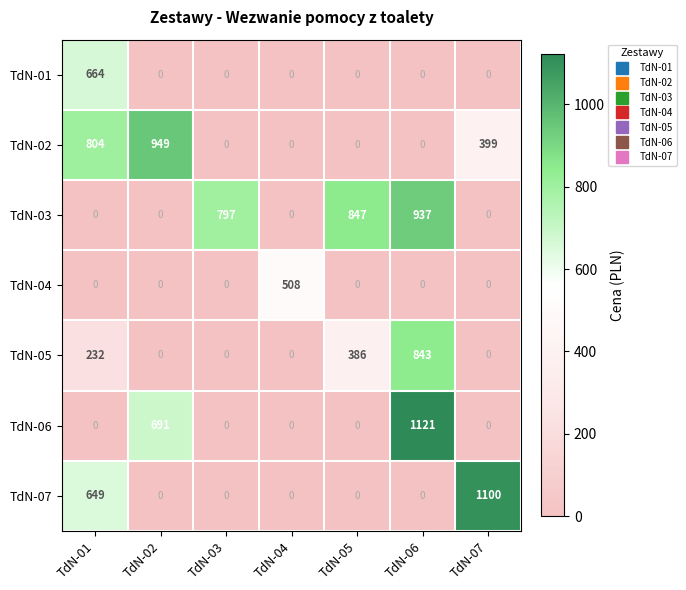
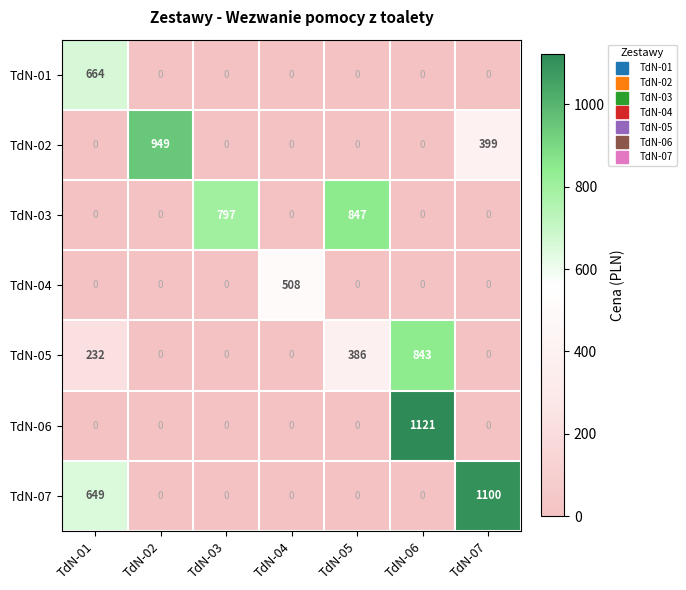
  {
    "TdN-01": {
      "TdN-01": 664,
      "TdN-02": 0,
      "TdN-03": 0,
      "TdN-04": 0,
      "TdN-05": 0,
      "TdN-06": 0,
      "TdN-07": 0
    },
    "TdN-02": {
-     "TdN-01": 804,
+     "TdN-01": 0,
      "TdN-02": 949,
      "TdN-03": 0,
      "TdN-04": 0,
      "TdN-05": 0,
      "TdN-06": 0,
      "TdN-07": 399
    },
    "TdN-03": {
      "TdN-01": 0,
      "TdN-02": 0,
      "TdN-03": 797,
      "TdN-04": 0,
      "TdN-05": 847,
-     "TdN-06": 937,
+     "TdN-06": 0,
      "TdN-07": 0
    },
    "TdN-04": {
      "TdN-01": 0,
      "TdN-02": 0,
      "TdN-03": 0,
      "TdN-04": 508,
      "TdN-05": 0,
      "TdN-06": 0,
      "TdN-07": 0
    },
    "TdN-05": {
      "TdN-01": 232,
      "TdN-02": 0,
      "TdN-03": 0,
      "TdN-04": 0,
      "TdN-05": 386,
      "TdN-06": 843,
      "TdN-07": 0
    },
    "TdN-06": {
      "TdN-01": 0,
-     "TdN-02": 691,
+     "TdN-02": 0,
      "TdN-03": 0,
      "TdN-04": 0,
      "TdN-05": 0,
      "TdN-06": 1121,
      "TdN-07": 0
    },
    "TdN-07": {
      "TdN-01": 649,
      "TdN-02": 0,
      "TdN-03": 0,
      "TdN-04": 0,
      "TdN-05": 0,
      "TdN-06": 0,
      "TdN-07": 1100
    }
  }
